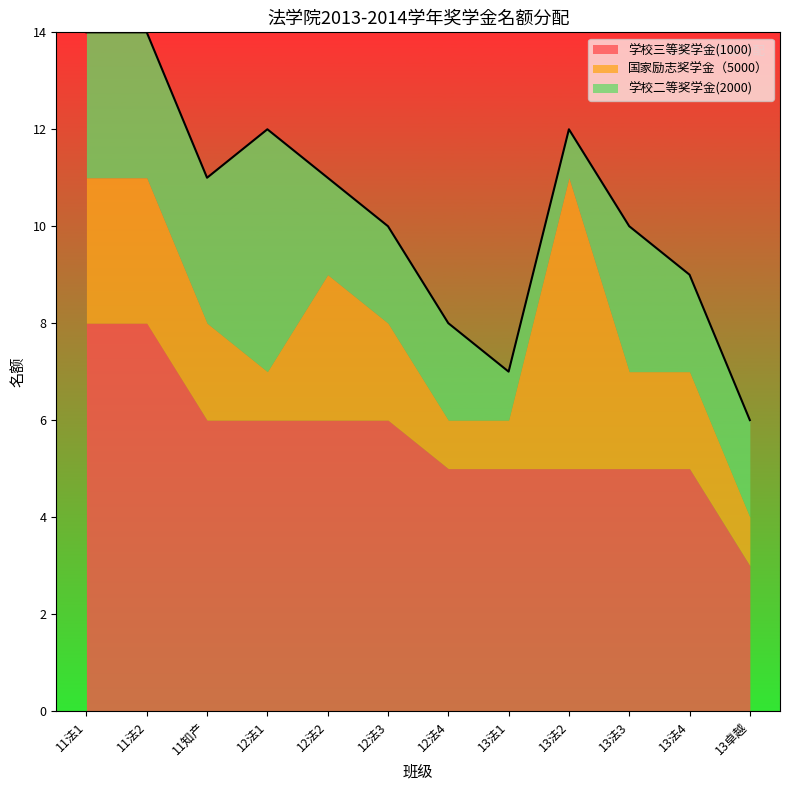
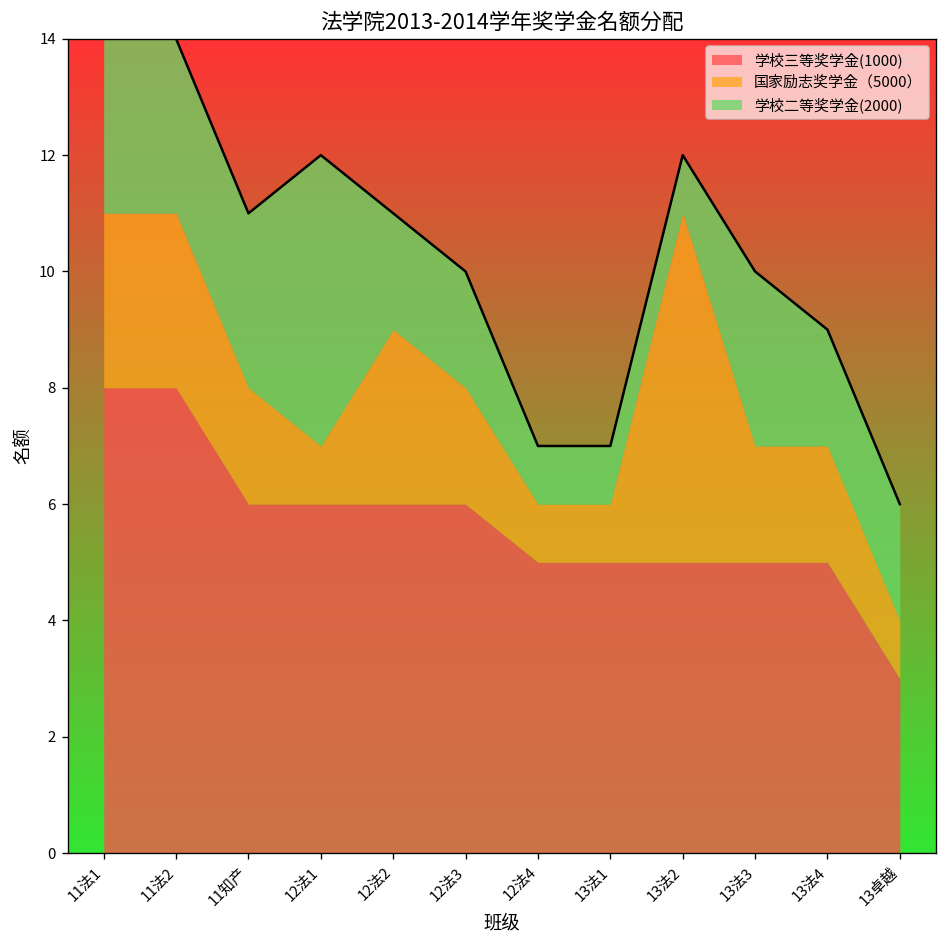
  {
    "学校三等奖学金(1000)": {
      "11法1": 8,
      "11法2": 8,
      "11知产": 6,
      "12法1": 6,
      "12法2": 6,
      "12法3": 6,
      "12法4": 5,
      "13法1": 5,
      "13法2": 5,
      "13法3": 5,
      "13法4": 5,
      "13卓越": 3
    },
    "国家励志奖学金（5000）": {
      "11法1": 3,
      "11法2": 3,
      "11知产": 2,
      "12法1": 1,
      "12法2": 3,
      "12法3": 2,
      "12法4": 1,
      "13法1": 1,
      "13法2": 6,
      "13法3": 2,
      "13法4": 2,
      "13卓越": 1
    },
    "学校二等奖学金(2000)": {
      "11法1": 3,
      "11法2": 3,
      "11知产": 3,
      "12法1": 5,
      "12法2": 2,
      "12法3": 2,
-     "12法4": 2,
+     "12法4": 1,
      "13法1": 1,
      "13法2": 1,
      "13法3": 3,
      "13法4": 2,
      "13卓越": 2
    }
  }
